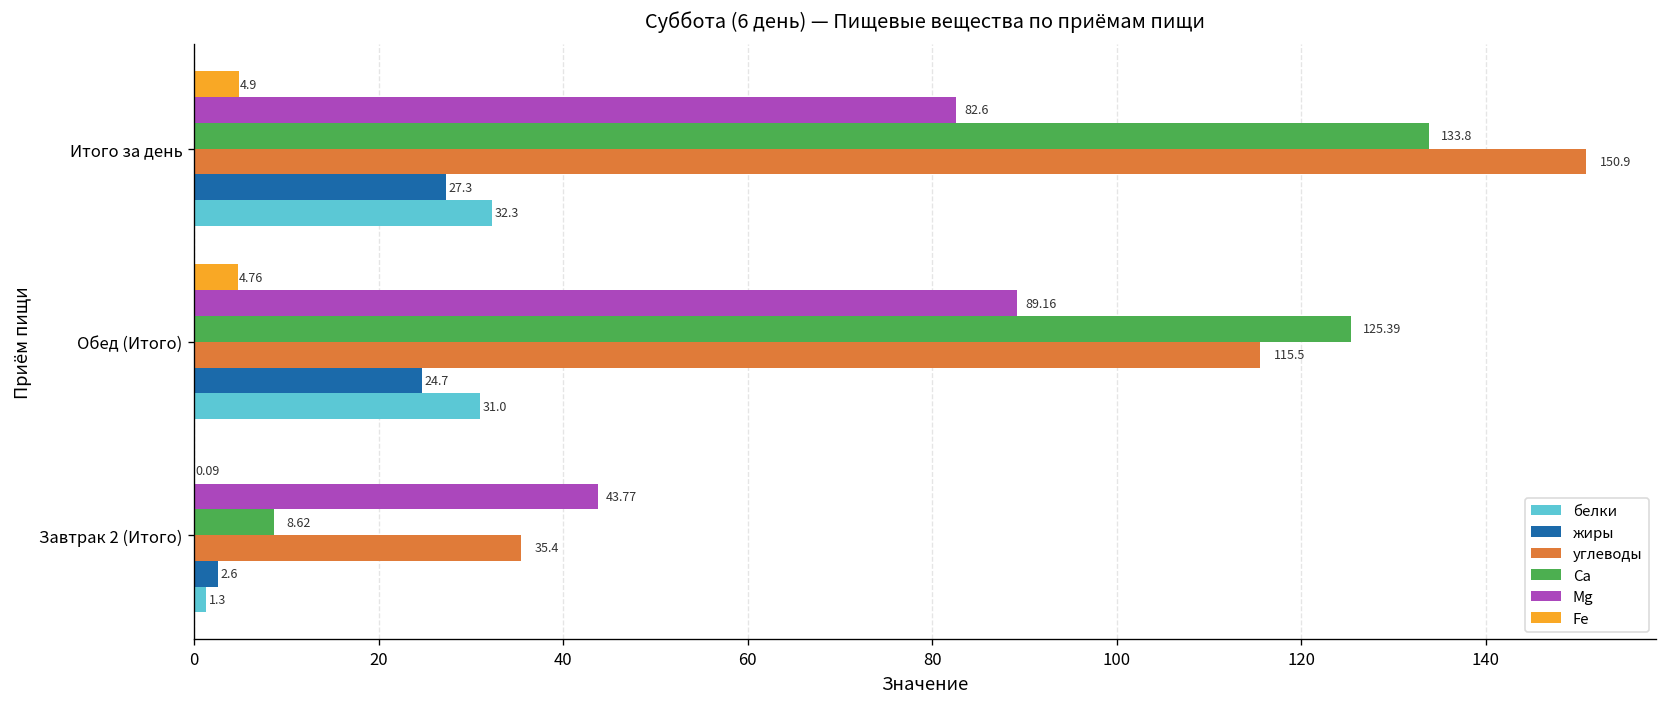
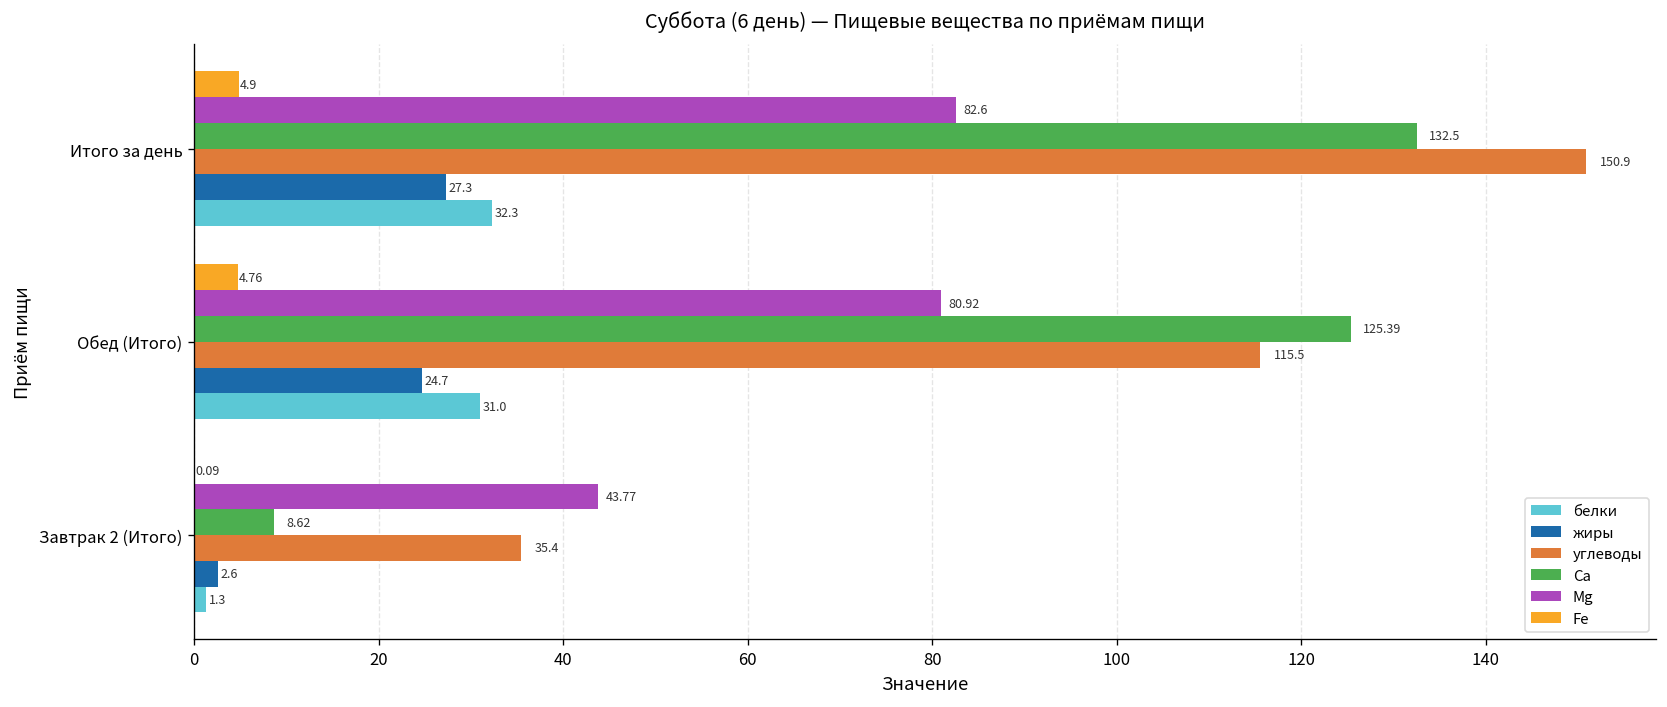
  {
    "белки": {
      "Итого за день": 32.3,
      "Обед (Итого)": 31.0,
      "Завтрак 2 (Итого)": 1.3
    },
    "жиры": {
      "Итого за день": 27.3,
      "Обед (Итого)": 24.7,
      "Завтрак 2 (Итого)": 2.6
    },
    "Ca": {
-     "Итого за день": 133.8,
+     "Итого за день": 132.5,
      "Обед (Итого)": 125.39,
      "Завтрак 2 (Итого)": 8.62
    },
    "Mg": {
      "Итого за день": 82.6,
-     "Обед (Итого)": 89.16,
+     "Обед (Итого)": 80.92,
      "Завтрак 2 (Итого)": 43.77
    }
  }
